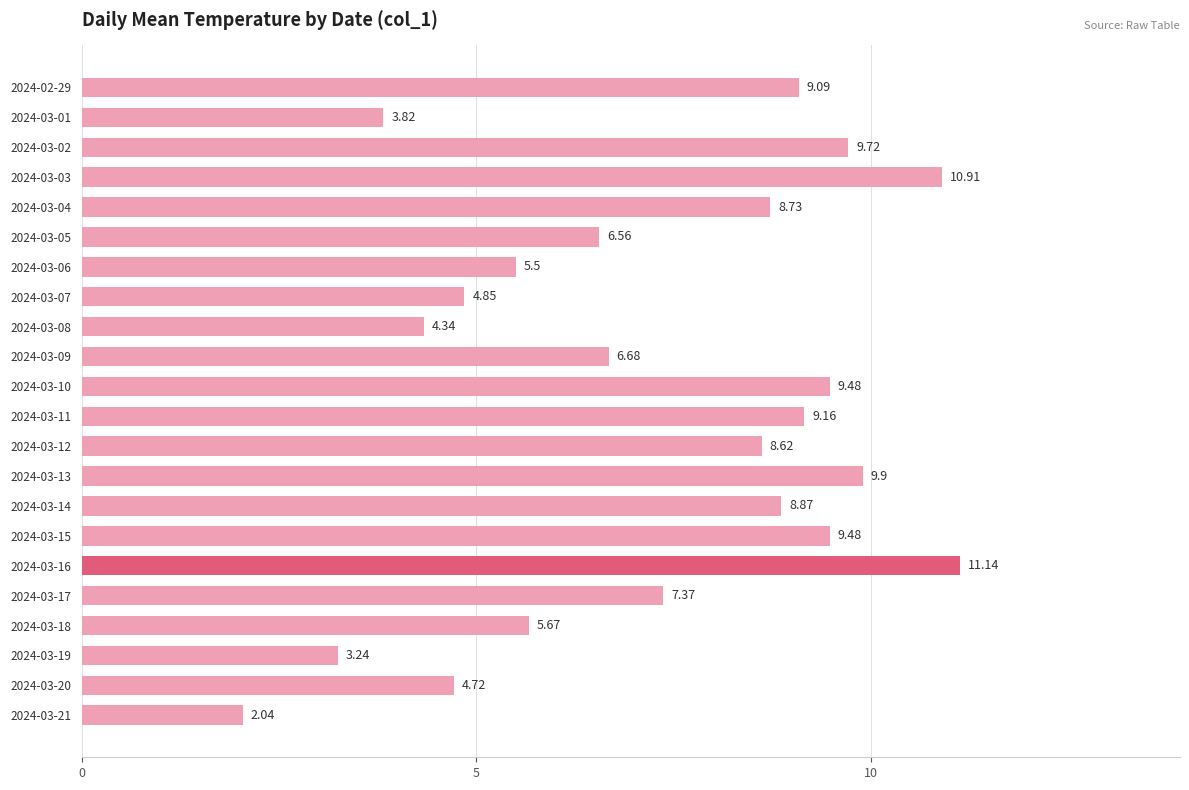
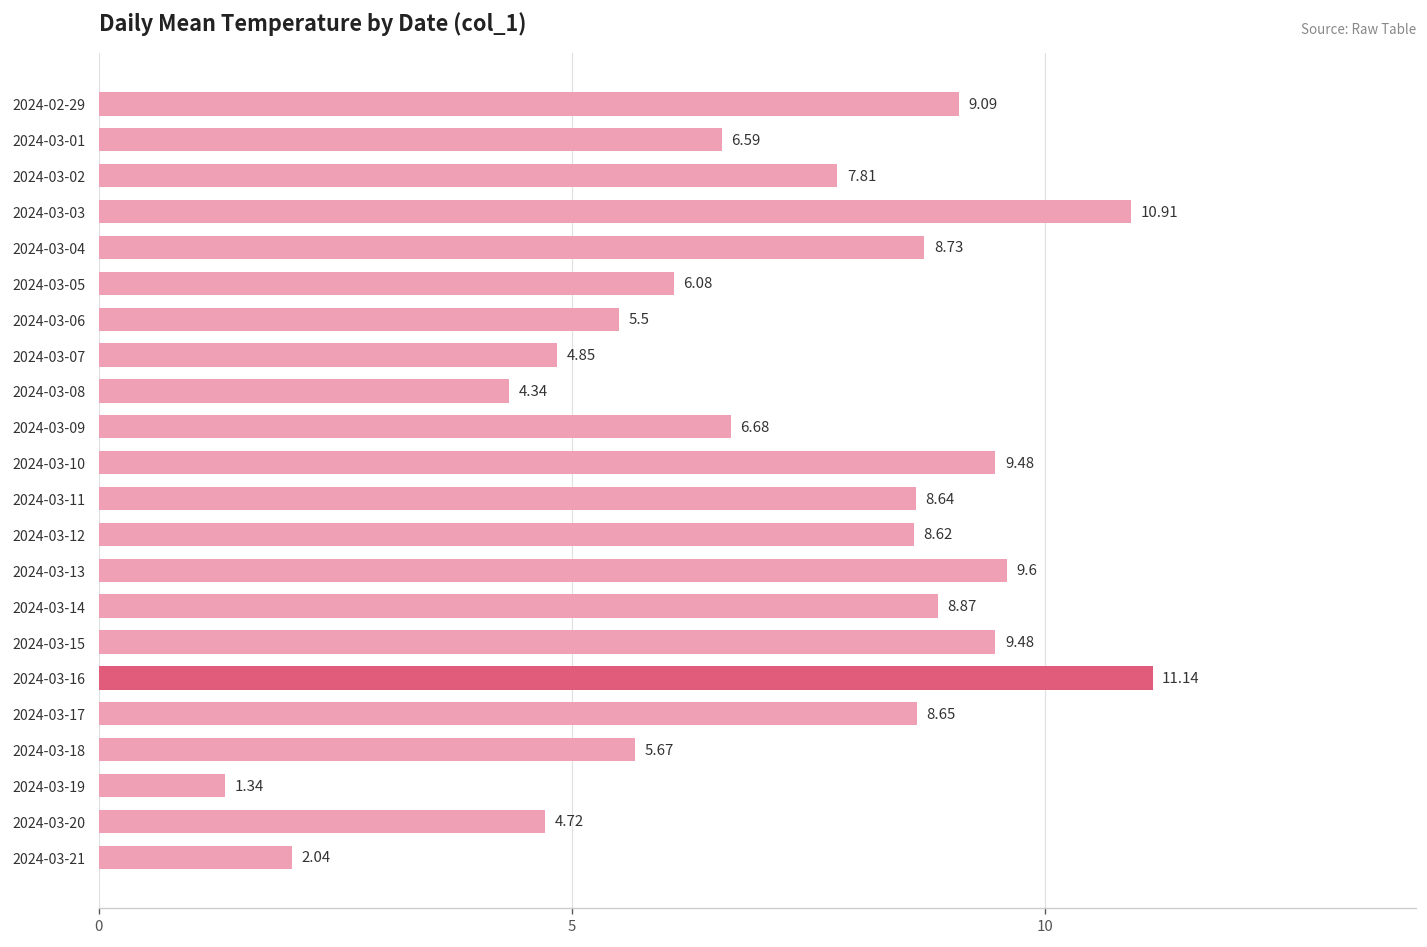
  {
    "2024-02-29": 9.09,
-   "2024-03-01": 3.82,
-   "2024-03-02": 9.72,
+   "2024-03-01": 6.59,
+   "2024-03-02": 7.81,
    "2024-03-03": 10.91,
    "2024-03-04": 8.73,
-   "2024-03-05": 6.56,
+   "2024-03-05": 6.08,
    "2024-03-06": 5.5,
    "2024-03-07": 4.85,
    "2024-03-08": 4.34,
    "2024-03-09": 6.68,
    "2024-03-10": 9.48,
-   "2024-03-11": 9.16,
+   "2024-03-11": 8.64,
    "2024-03-12": 8.62,
-   "2024-03-13": 9.9,
+   "2024-03-13": 9.6,
    "2024-03-14": 8.87,
    "2024-03-15": 9.48,
    "2024-03-16": 11.14,
-   "2024-03-17": 7.37,
+   "2024-03-17": 8.65,
    "2024-03-18": 5.67,
-   "2024-03-19": 3.24,
+   "2024-03-19": 1.34,
    "2024-03-20": 4.72,
    "2024-03-21": 2.04
  }
